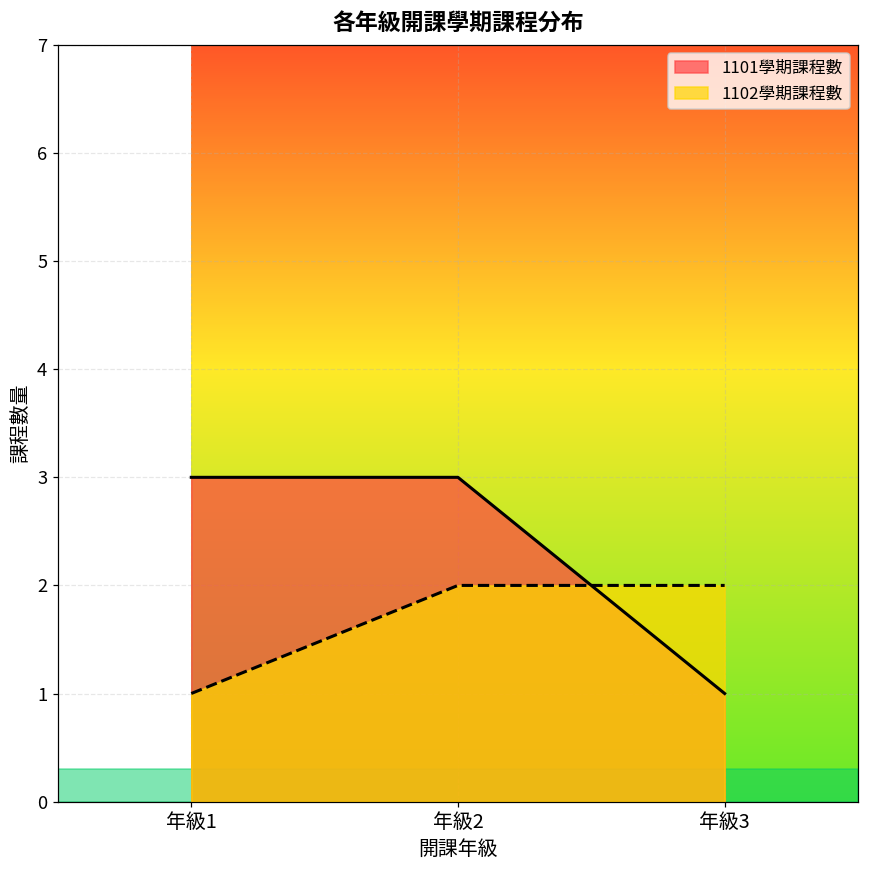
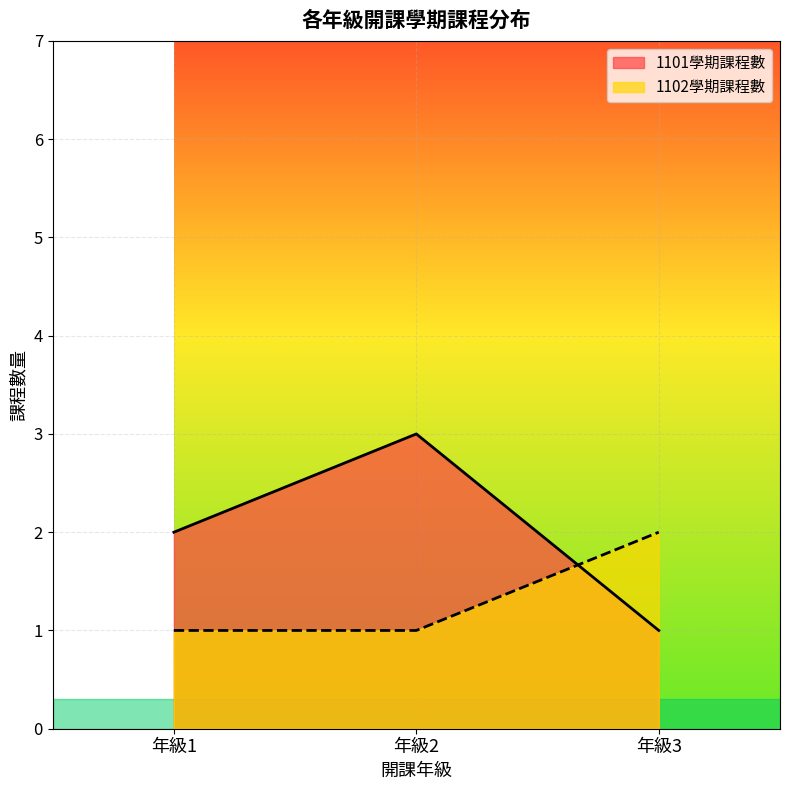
  {
    "1101學期課程數": {
-     "年級1": 3,
+     "年級1": 2,
      "年級2": 3,
      "年級3": 1
    },
    "1102學期課程數": {
      "年級1": 1,
-     "年級2": 2,
+     "年級2": 1,
      "年級3": 2
    }
  }
